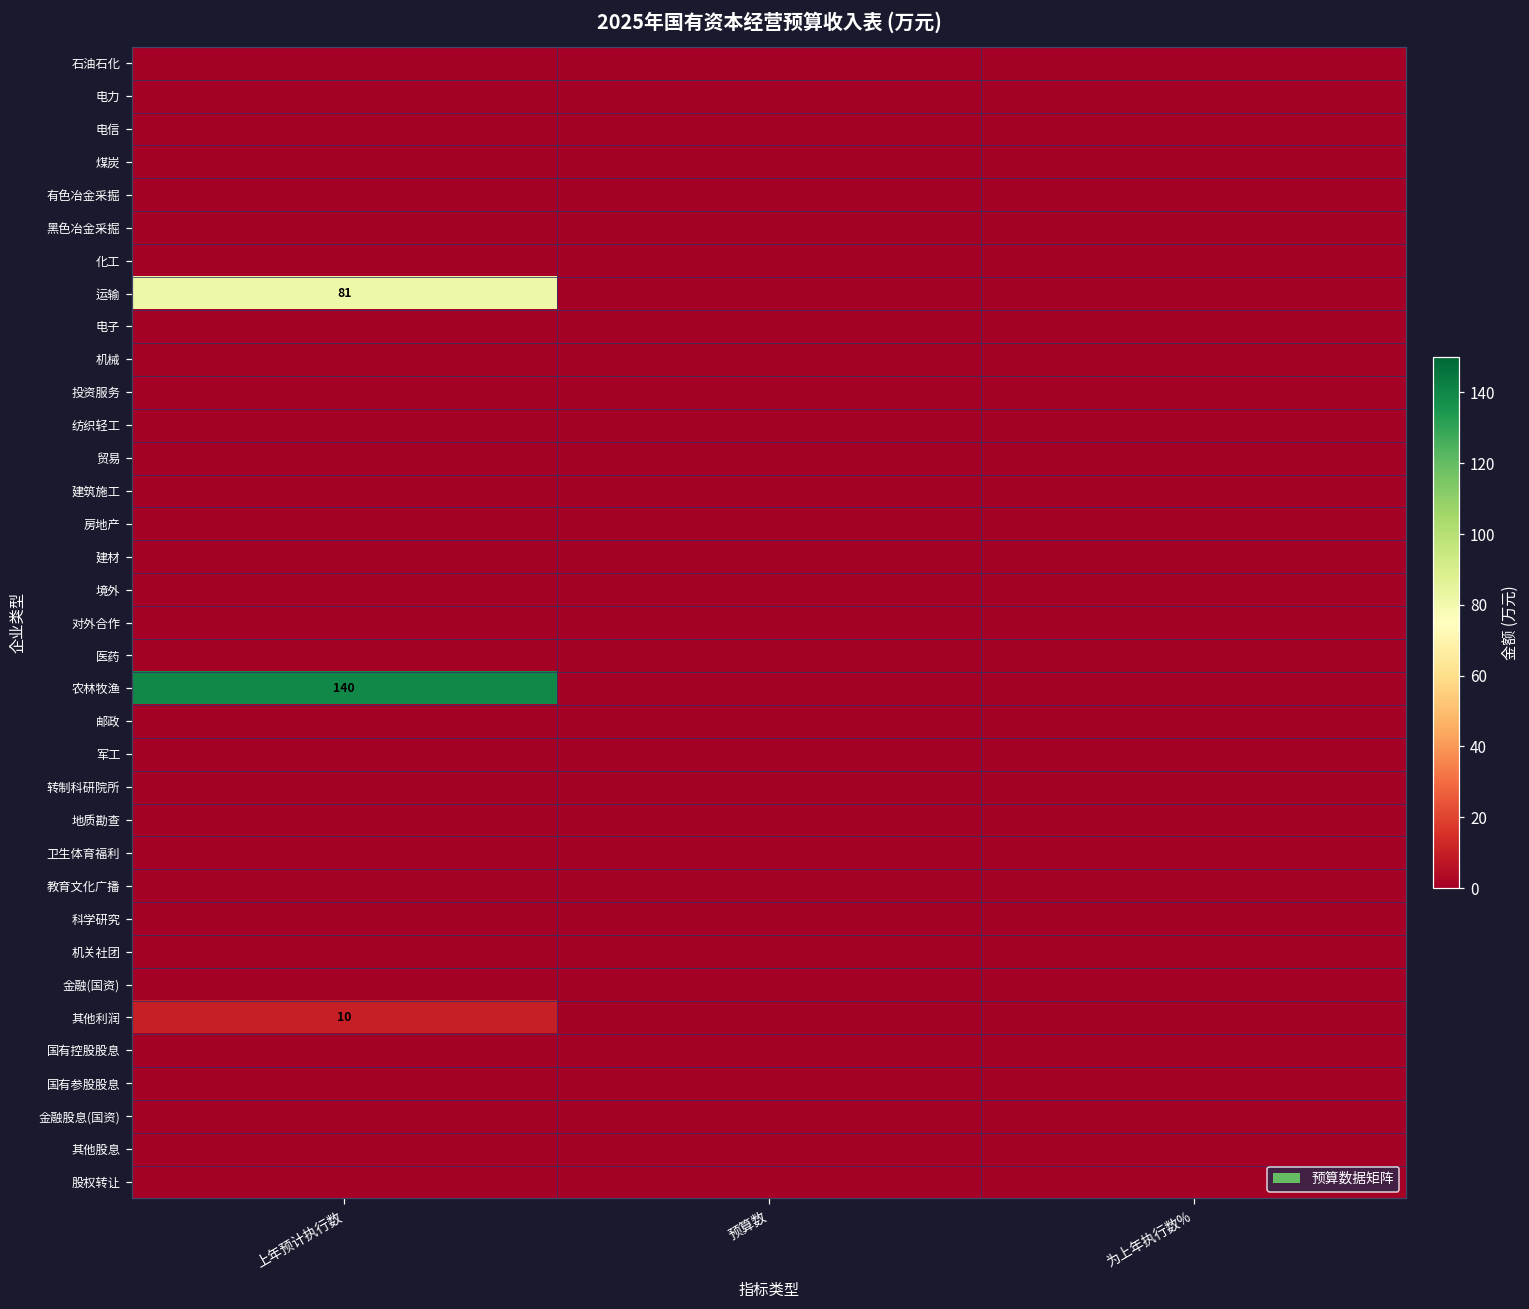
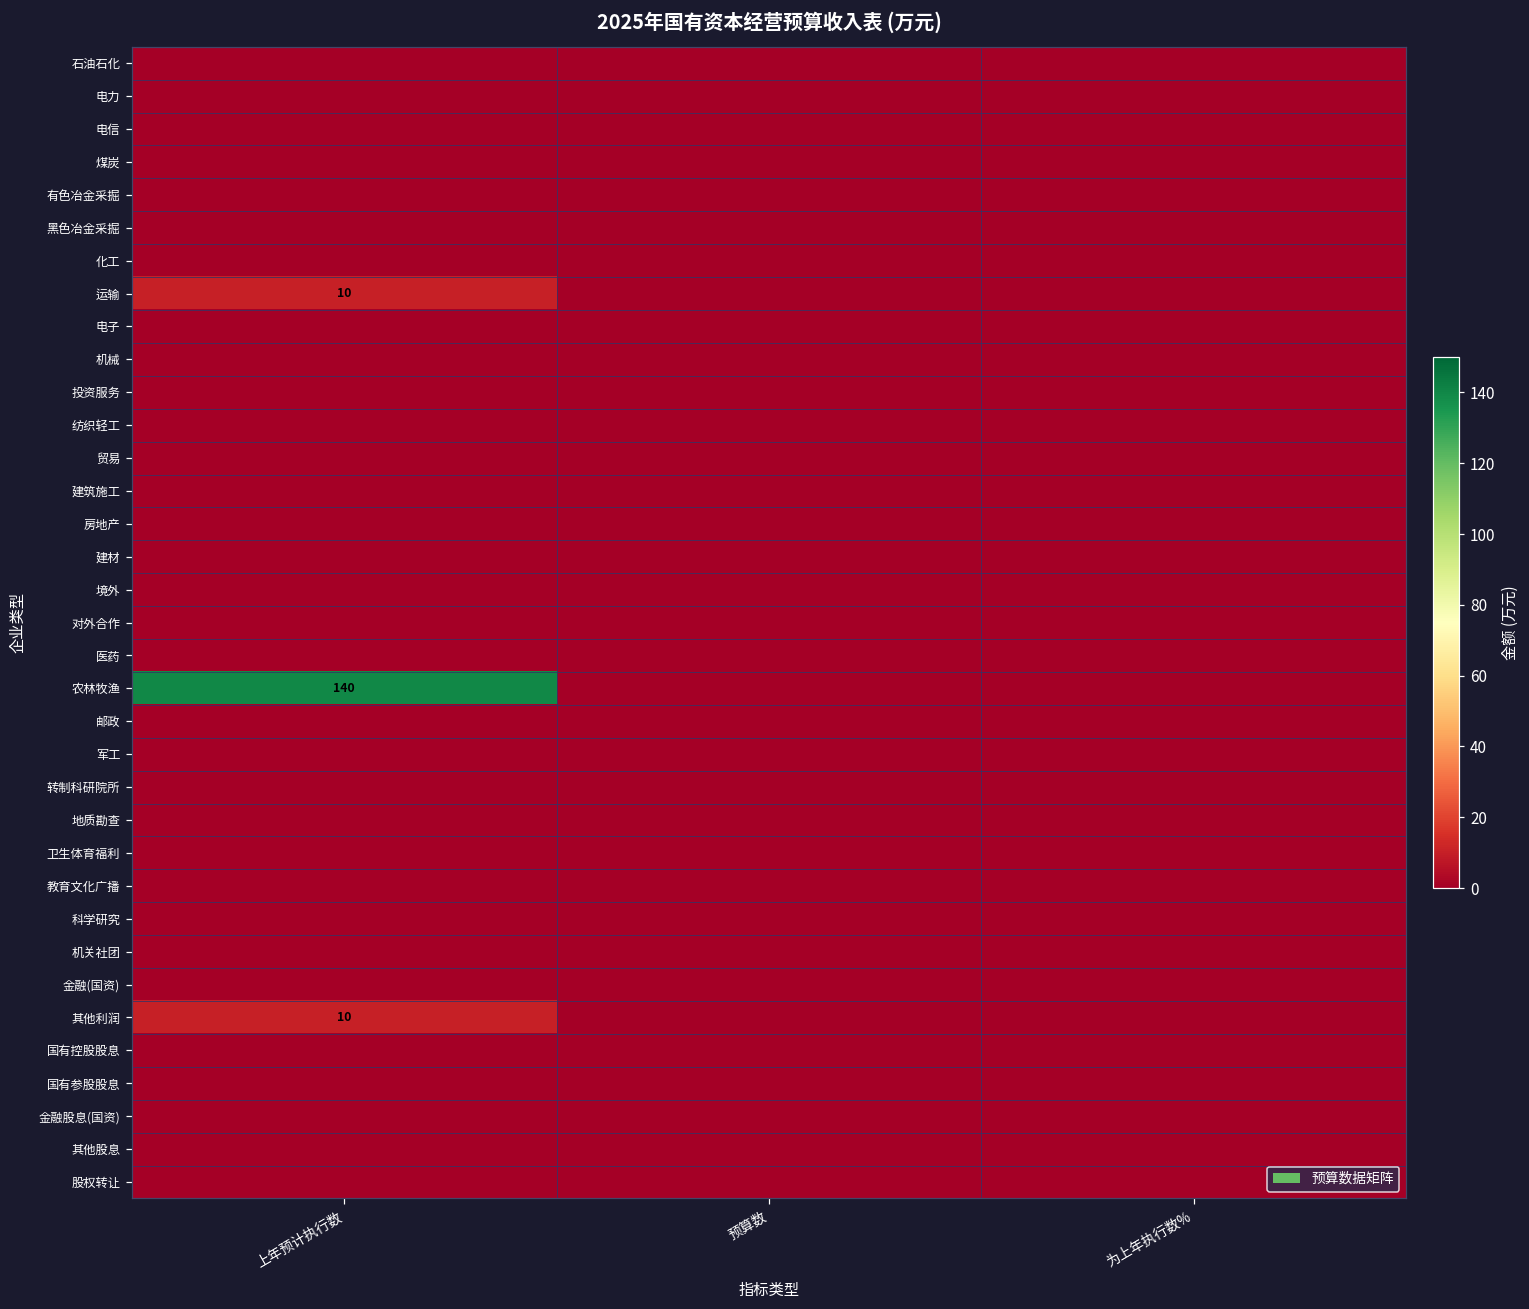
  {
    "运输": {
-     "上年预计执行数": 81
+     "上年预计执行数": 10
    },
    "农林牧渔": {
      "上年预计执行数": 140
    },
    "其他利润": {
      "上年预计执行数": 10
    }
  }
